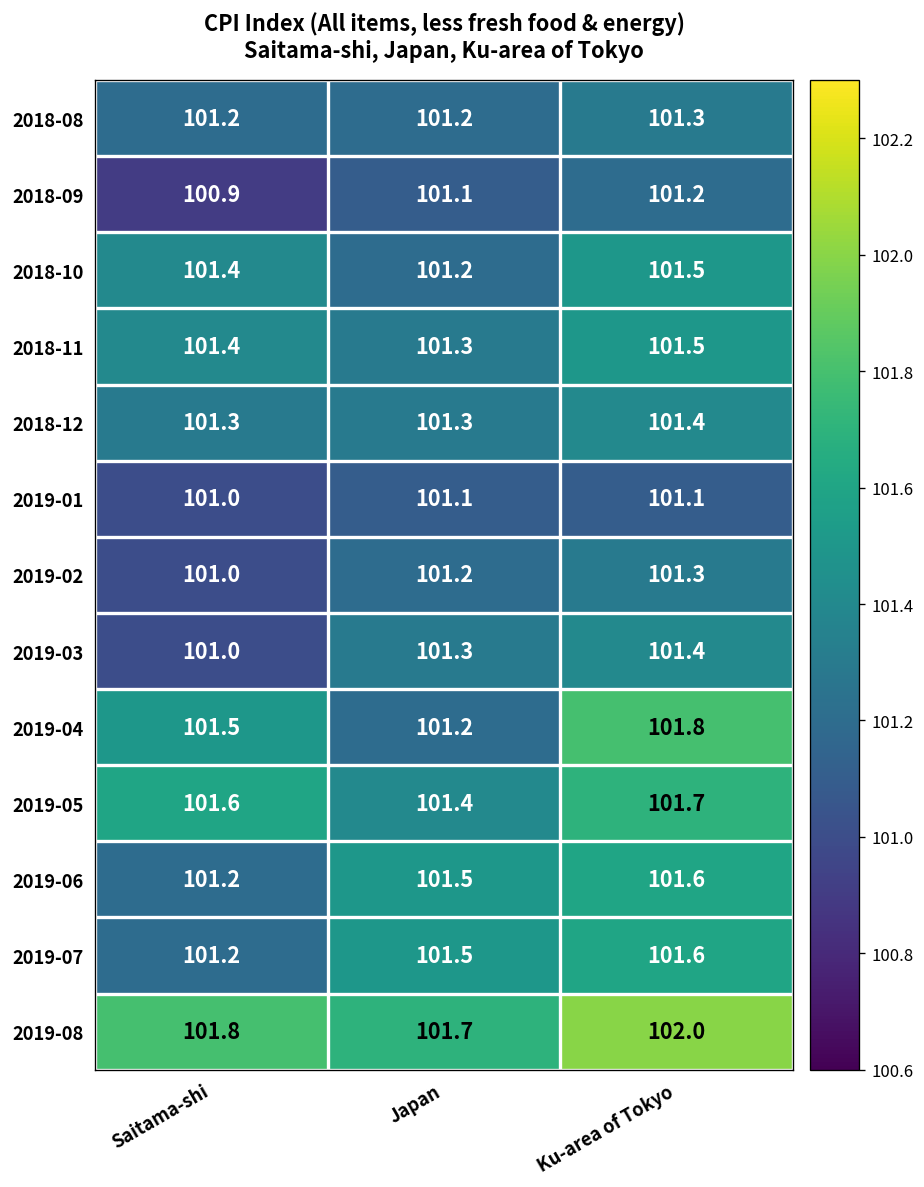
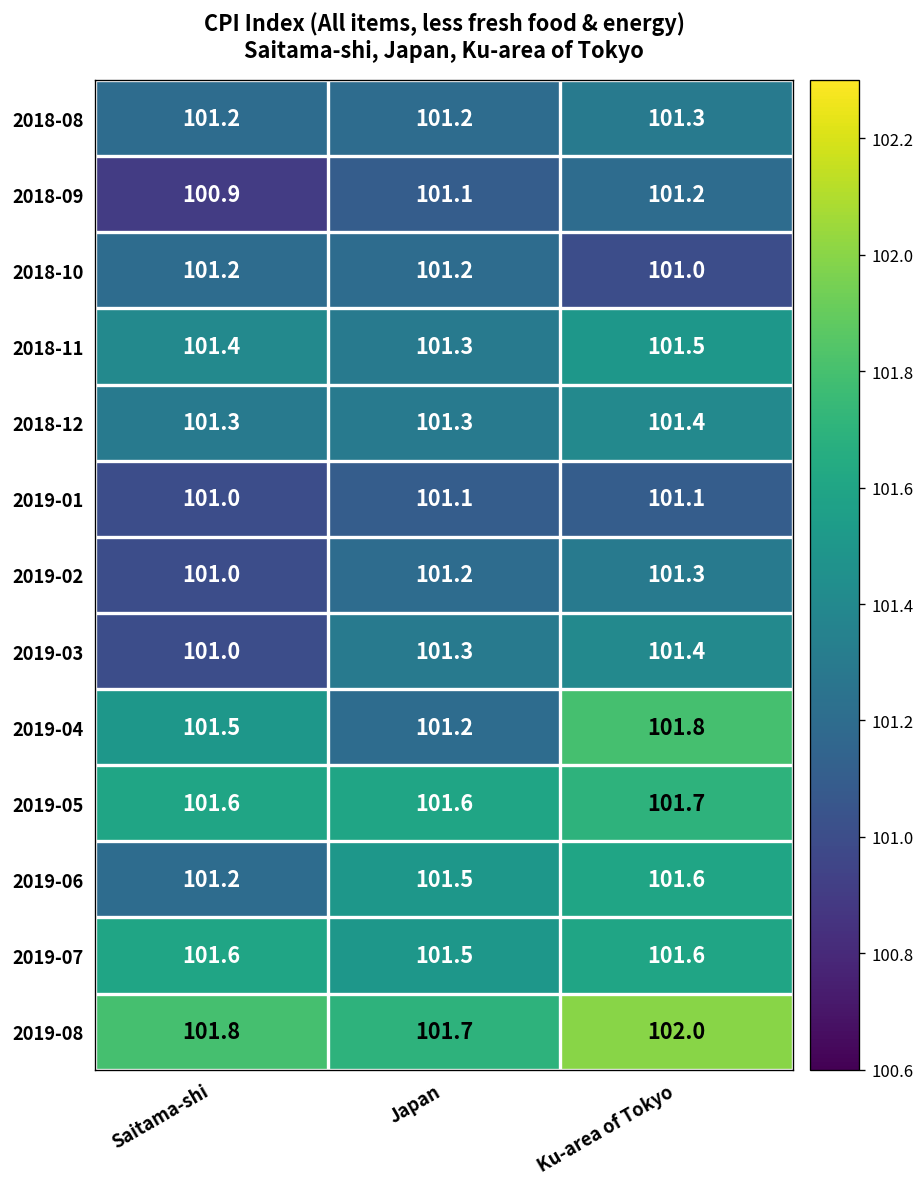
  {
    "2018-08": {
      "Saitama-shi": 101.2,
      "Japan": 101.2,
      "Ku-area of Tokyo": 101.3
    },
    "2018-09": {
      "Saitama-shi": 100.9,
      "Japan": 101.1,
      "Ku-area of Tokyo": 101.2
    },
    "2018-10": {
-     "Saitama-shi": 101.4,
+     "Saitama-shi": 101.2,
      "Japan": 101.2,
-     "Ku-area of Tokyo": 101.5
+     "Ku-area of Tokyo": 101.0
    },
    "2018-11": {
      "Saitama-shi": 101.4,
      "Japan": 101.3,
      "Ku-area of Tokyo": 101.5
    },
    "2018-12": {
      "Saitama-shi": 101.3,
      "Japan": 101.3,
      "Ku-area of Tokyo": 101.4
    },
    "2019-01": {
      "Saitama-shi": 101.0,
      "Japan": 101.1,
      "Ku-area of Tokyo": 101.1
    },
    "2019-02": {
      "Saitama-shi": 101.0,
      "Japan": 101.2,
      "Ku-area of Tokyo": 101.3
    },
    "2019-03": {
      "Saitama-shi": 101.0,
      "Japan": 101.3,
      "Ku-area of Tokyo": 101.4
    },
    "2019-04": {
      "Saitama-shi": 101.5,
      "Japan": 101.2,
      "Ku-area of Tokyo": 101.8
    },
    "2019-05": {
      "Saitama-shi": 101.6,
-     "Japan": 101.4,
+     "Japan": 101.6,
      "Ku-area of Tokyo": 101.7
    },
    "2019-06": {
      "Saitama-shi": 101.2,
      "Japan": 101.5,
      "Ku-area of Tokyo": 101.6
    },
    "2019-07": {
-     "Saitama-shi": 101.2,
+     "Saitama-shi": 101.6,
      "Japan": 101.5,
      "Ku-area of Tokyo": 101.6
    },
    "2019-08": {
      "Saitama-shi": 101.8,
      "Japan": 101.7,
      "Ku-area of Tokyo": 102.0
    }
  }
